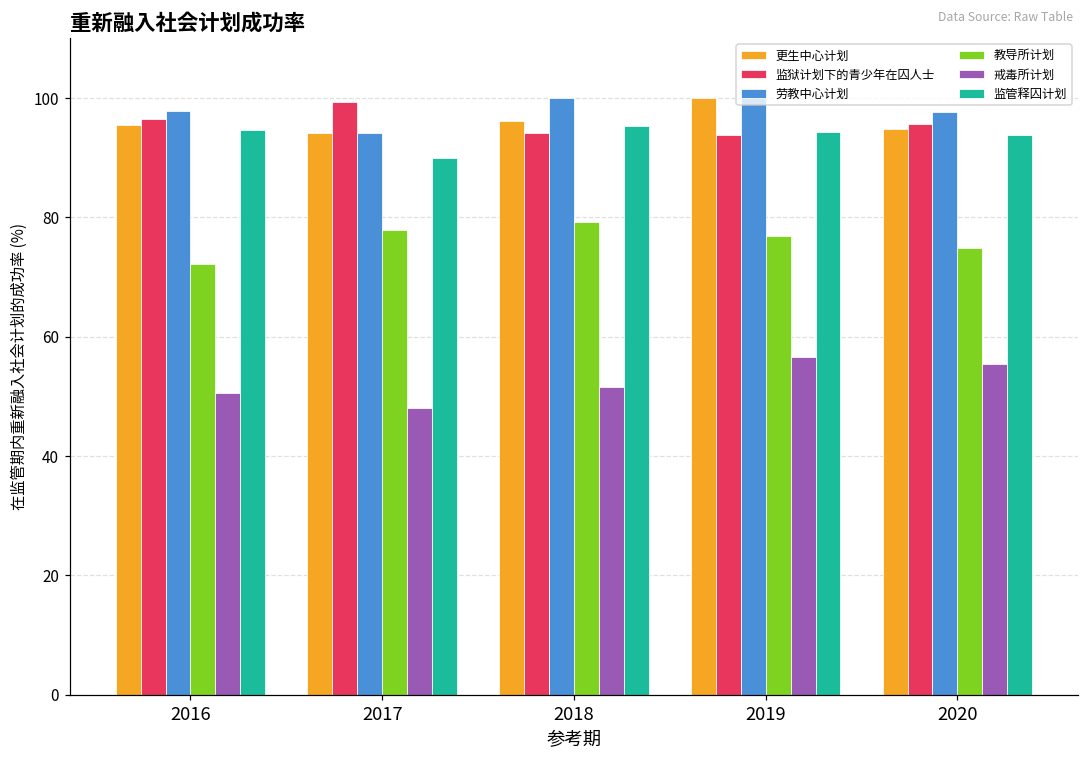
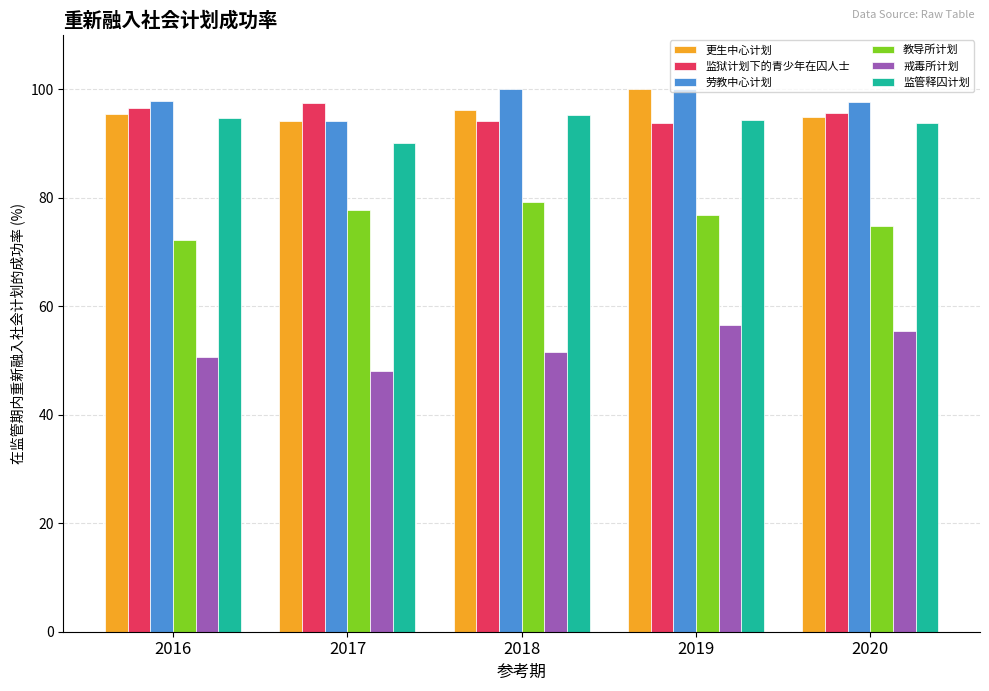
  {
    "更生中心计划": {
      "2016": 96,
      "2017": 94,
      "2018": 96,
      "2019": 100,
      "2020": 95
    },
    "监狱计划下的青少年在囚人士": {
      "2016": 97,
-     "2017": 99,
+     "2017": 97,
      "2018": 94,
      "2019": 94,
      "2020": 96
    },
    "劳教中心计划": {
      "2016": 98,
      "2017": 94,
      "2018": 100,
      "2020": 98
    },
    "教导所计划": {
      "2016": 72,
      "2017": 78,
      "2018": 79,
      "2019": 77,
      "2020": 75
    },
    "戒毒所计划": {
      "2016": 51,
      "2017": 48,
      "2018": 52,
      "2019": 57,
      "2020": 55
    },
    "监管释囚计划": {
      "2016": 95,
      "2017": 90,
      "2018": 95,
      "2019": 94,
      "2020": 94
    }
  }
